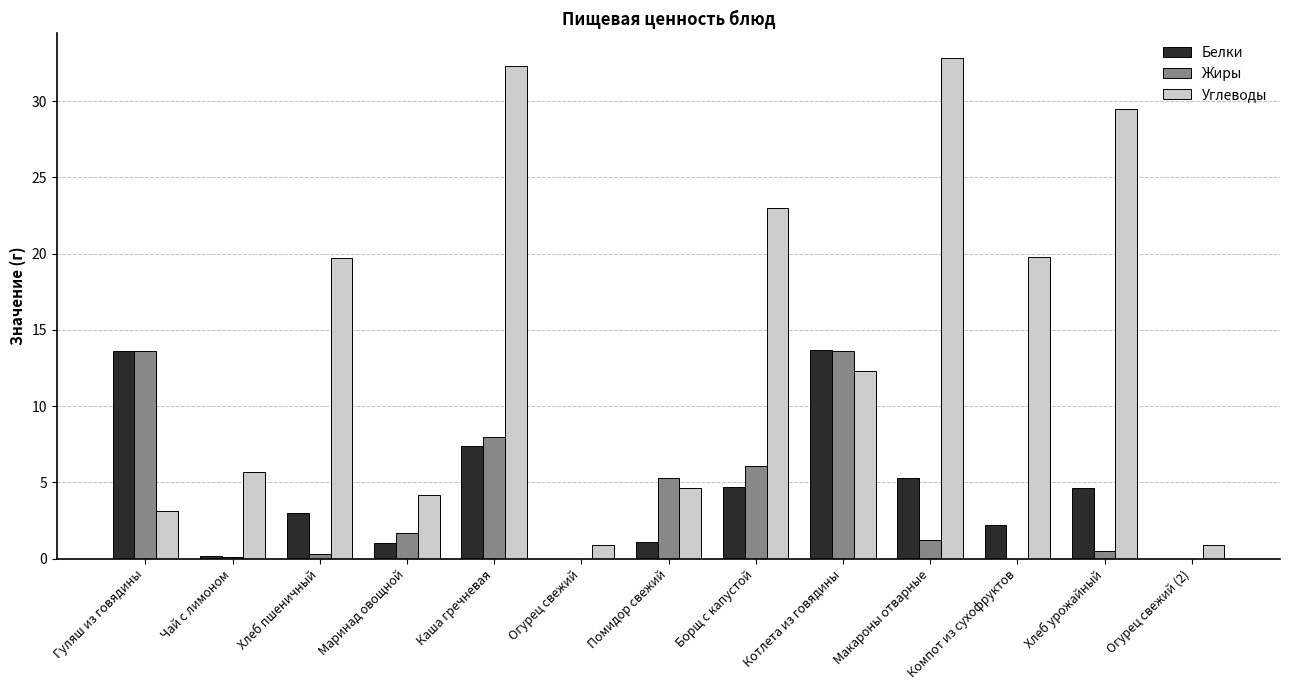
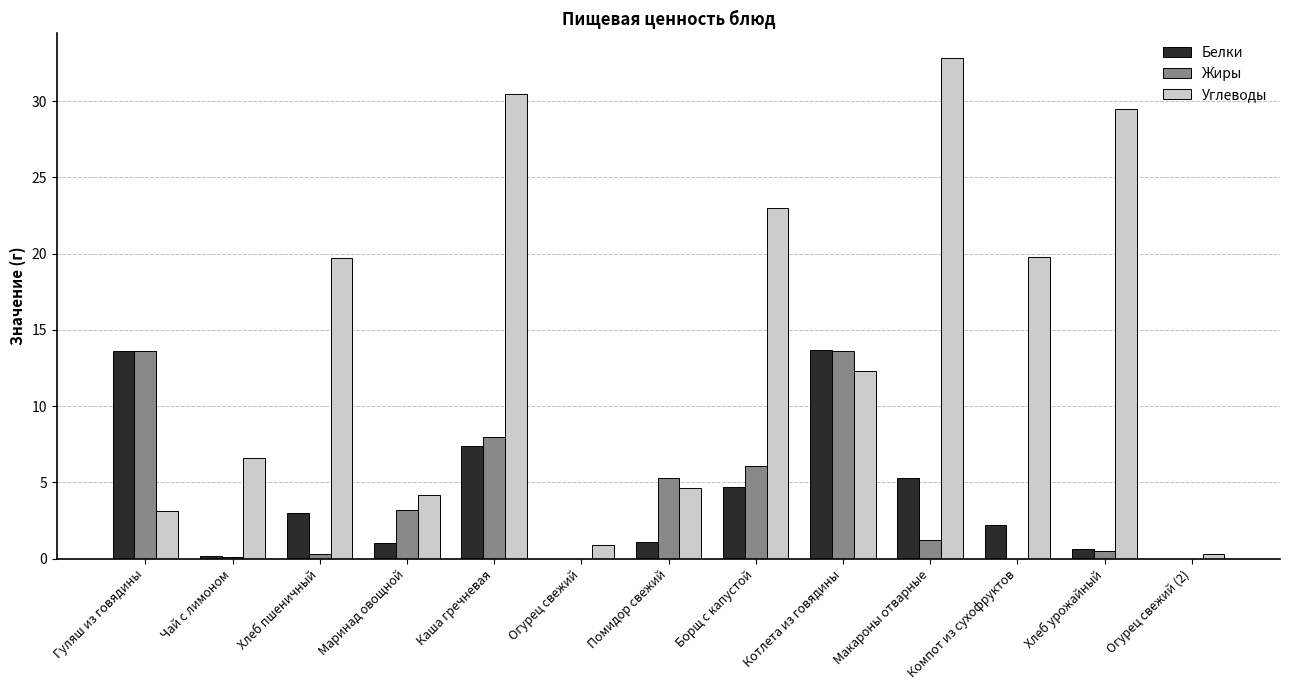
  {
    "Белки": {
      "Гуляш из говядины": 13.6,
      "Чай с лимоном": 0.2,
      "Хлеб пшеничный": 3.0,
      "Маринад овощной": 1.0,
      "Каша гречневая": 7.4,
      "Огурец свежий": 0.0,
      "Помидор свежий": 1.1,
      "Борщ с капустой": 4.7,
      "Котлета из говядины": 13.7,
      "Макароны отварные": 5.3,
      "Компот из сухофруктов": 2.2,
-     "Хлеб урожайный": 4.6,
+     "Хлеб урожайный": 0.6,
      "Огурец свежий (2)": 0.0
    },
    "Жиры": {
      "Гуляш из говядины": 13.6,
      "Хлеб пшеничный": 0.3,
-     "Маринад овощной": 1.7,
+     "Маринад овощной": 3.2,
      "Каша гречневая": 8.0,
      "Огурец свежий": 0.0,
      "Помидор свежий": 5.3,
      "Борщ с капустой": 6.1,
      "Котлета из говядины": 13.6,
      "Макароны отварные": 1.2,
      "Компот из сухофруктов": 0.0,
      "Хлеб урожайный": 0.5,
      "Огурец свежий (2)": 0.0
    },
    "Углеводы": {
      "Гуляш из говядины": 3.1,
-     "Чай с лимоном": 5.7,
+     "Чай с лимоном": 6.6,
      "Хлеб пшеничный": 19.7,
      "Маринад овощной": 4.2,
-     "Каша гречневая": 32.3,
+     "Каша гречневая": 30.5,
      "Огурец свежий": 0.9,
      "Помидор свежий": 4.6,
      "Борщ с капустой": 23.0,
      "Котлета из говядины": 12.3,
      "Макароны отварные": 32.8,
      "Компот из сухофруктов": 19.8,
      "Хлеб урожайный": 29.5,
-     "Огурец свежий (2)": 0.9
+     "Огурец свежий (2)": 0.3
    }
  }
